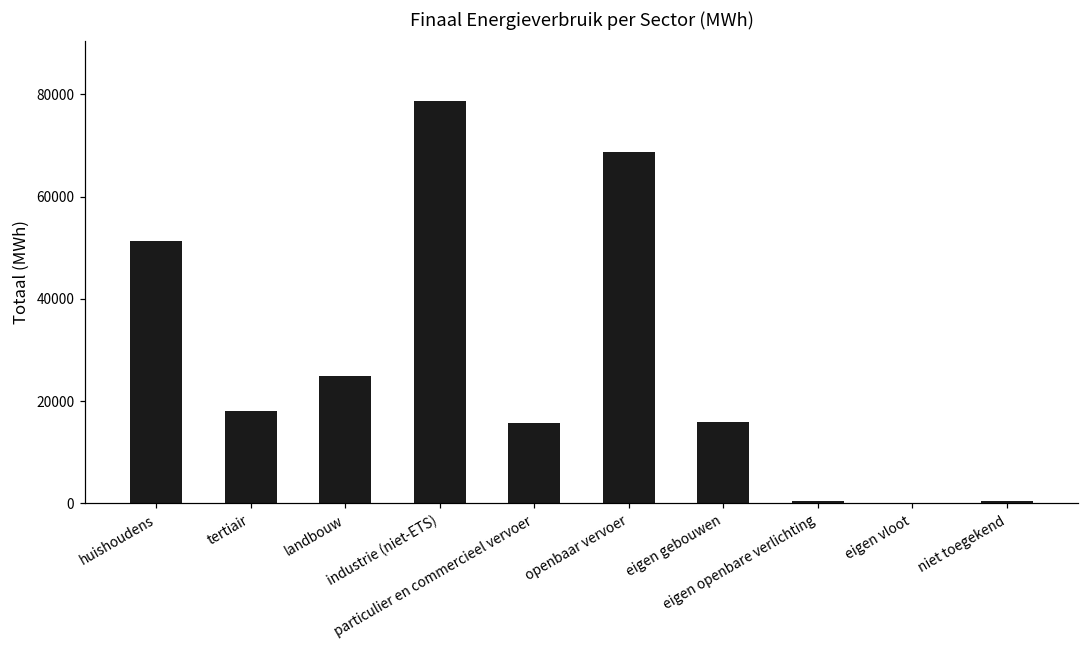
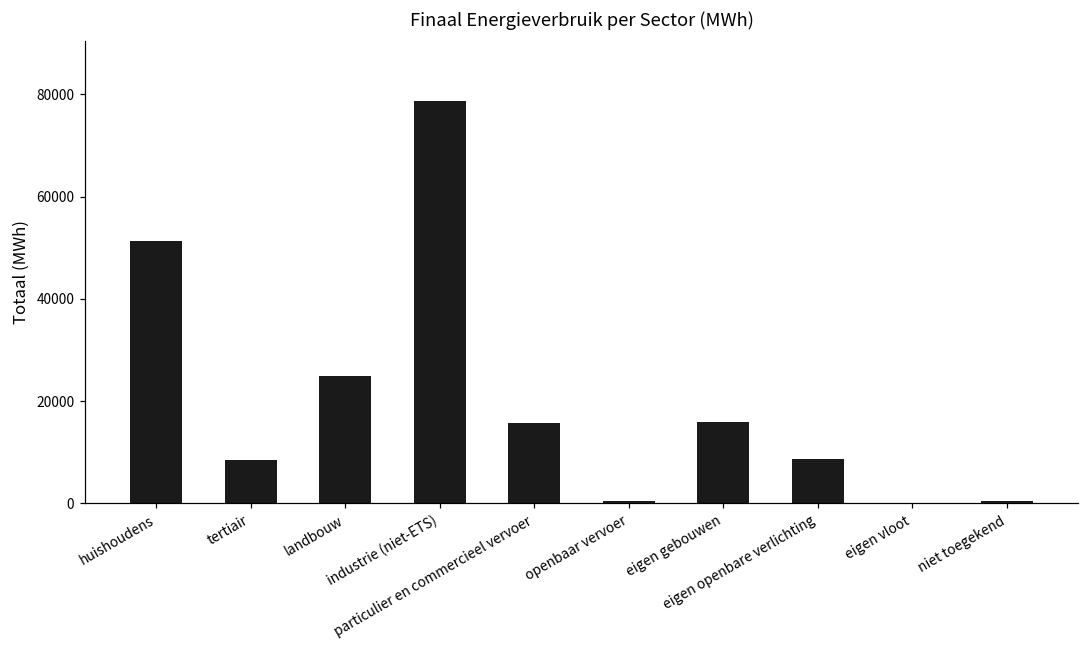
  {
    "huishoudens": 51000,
-   "tertiair": 18000,
+   "tertiair": 9000,
    "landbouw": 25000,
    "industrie (niet-ETS)": 79000,
    "particulier en commercieel vervoer": 16000,
-   "openbaar vervoer": 69000,
+   "openbaar vervoer": 0,
    "eigen gebouwen": 16000,
-   "eigen openbare verlichting": 0
+   "eigen openbare verlichting": 9000
  }
